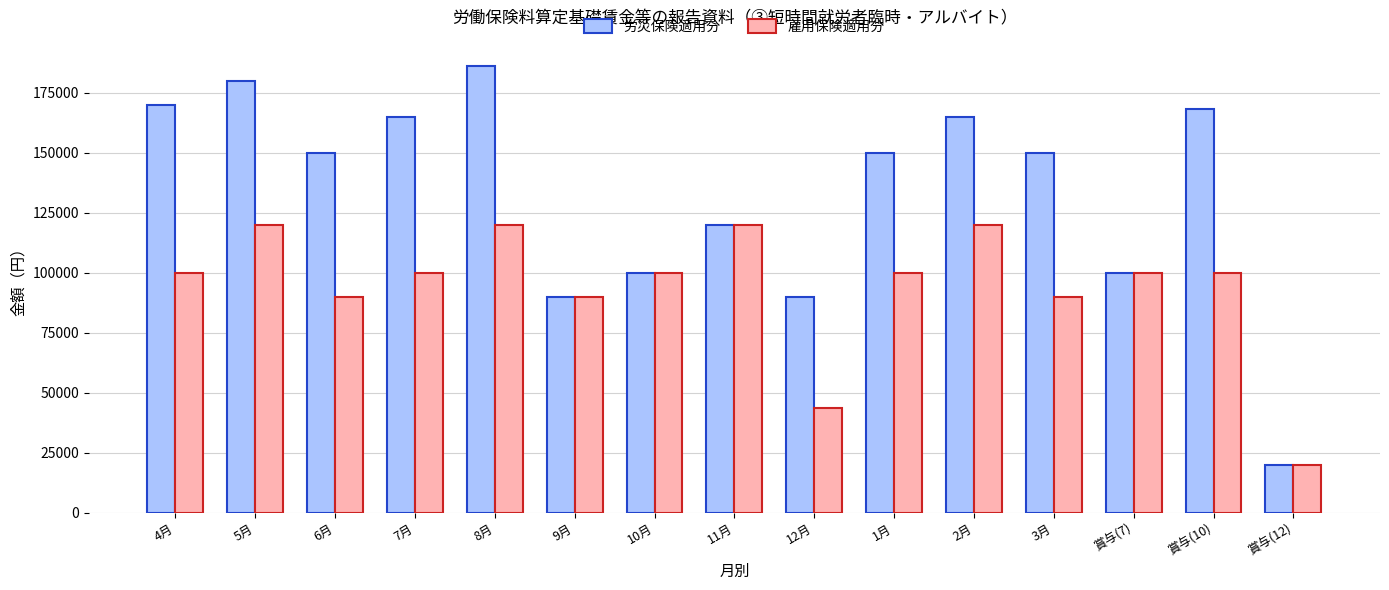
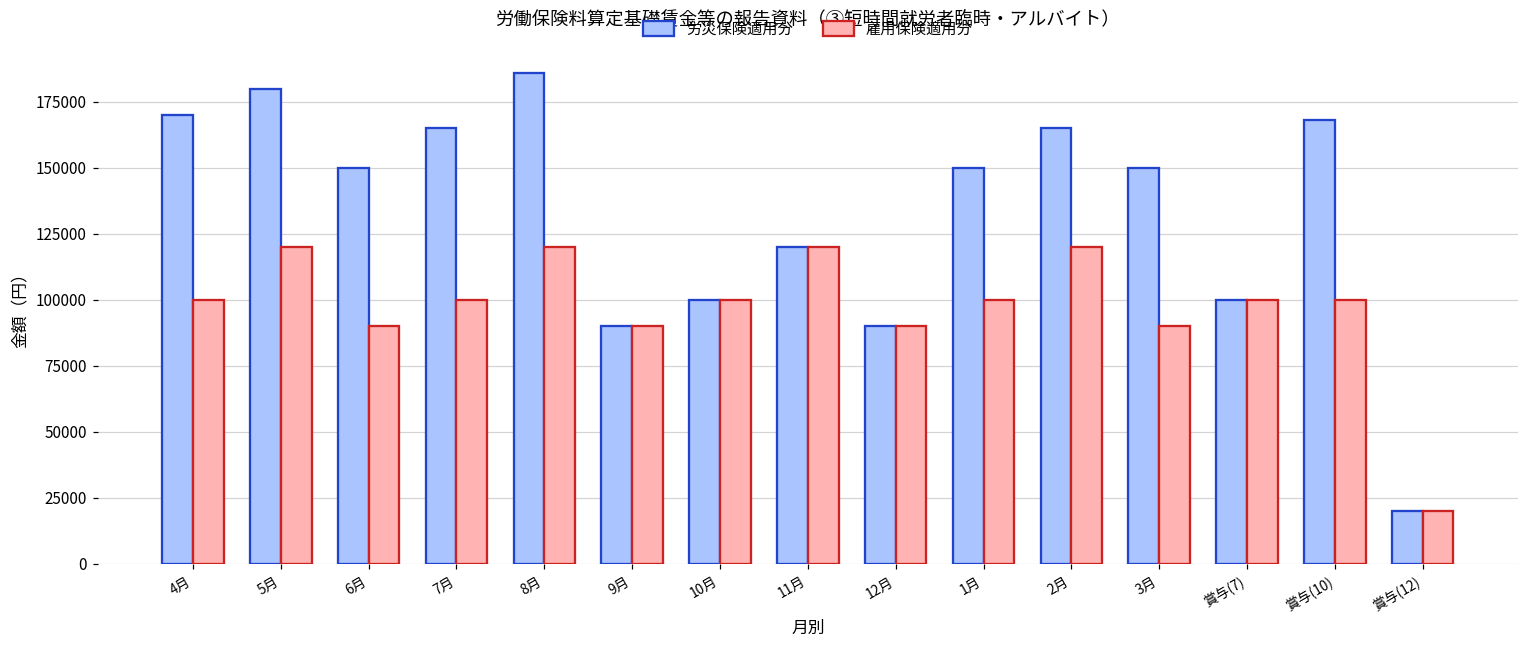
  {
    "労災保険適用分": {
      "4月": 170000,
      "5月": 180000,
      "6月": 150000,
      "7月": 165000,
      "8月": 186000,
      "9月": 90000,
      "10月": 100000,
      "11月": 120000,
      "12月": 90000,
      "1月": 150000,
      "2月": 165000,
      "3月": 150000,
      "賞与(7)": 100000,
      "賞与(10)": 168000,
      "賞与(12)": 20000
    },
    "雇用保険適用分": {
      "4月": 100000,
      "5月": 120000,
      "6月": 90000,
      "7月": 100000,
      "8月": 120000,
      "9月": 90000,
      "10月": 100000,
      "11月": 120000,
-     "12月": 43000,
+     "12月": 90000,
      "1月": 100000,
      "2月": 120000,
      "3月": 90000,
      "賞与(7)": 100000,
      "賞与(10)": 100000,
      "賞与(12)": 20000
    }
  }
